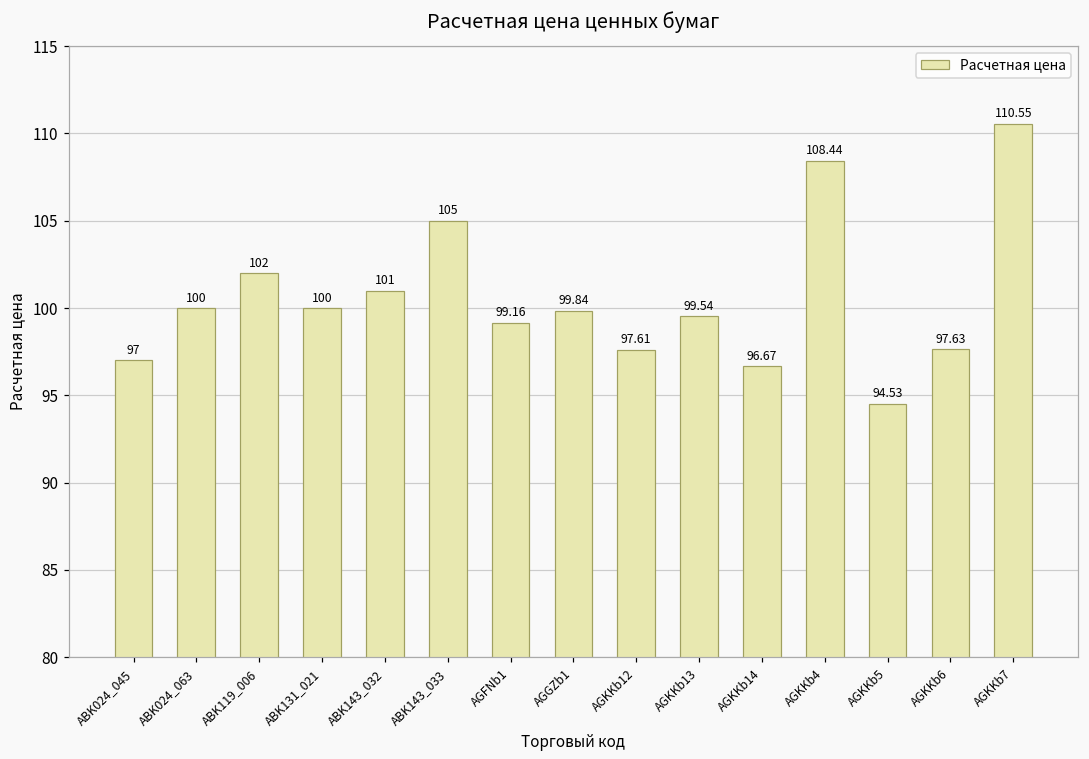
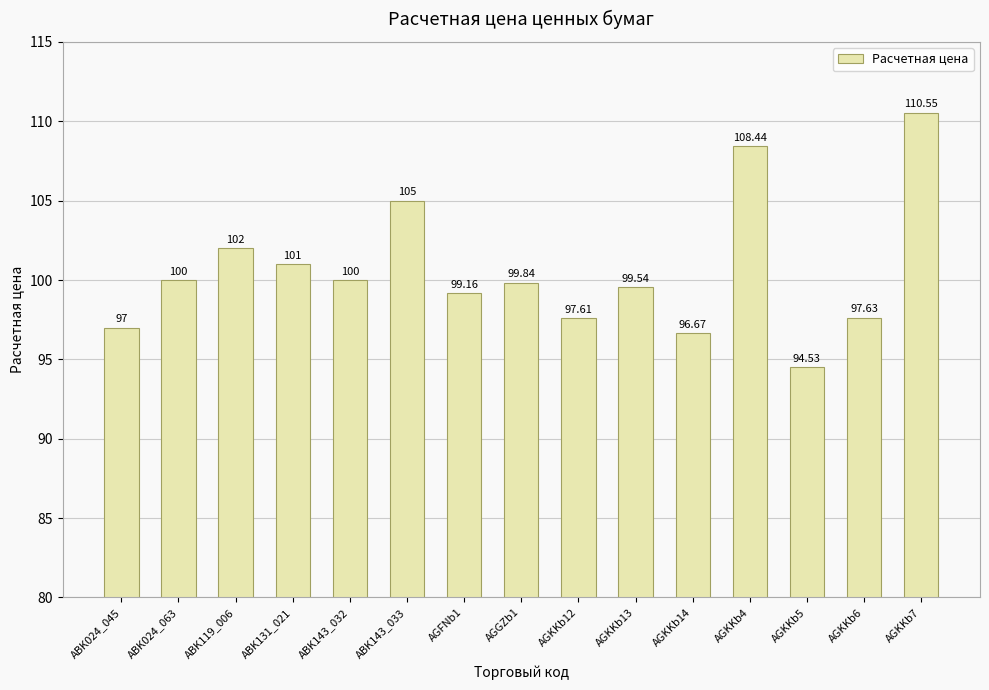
  {
    "ABK024_045": 97,
    "ABK024_063": 100,
    "ABK119_006": 102,
-   "ABK131_021": 100,
-   "ABK143_032": 101,
+   "ABK131_021": 101,
+   "ABK143_032": 100,
    "ABK143_033": 105,
    "AGFNb1": 99.16,
    "AGGZb1": 99.84,
    "AGKKb12": 97.61,
    "AGKKb13": 99.54,
    "AGKKb14": 96.67,
    "AGKKb4": 108.44,
    "AGKKb5": 94.53,
    "AGKKb6": 97.63,
    "AGKKb7": 110.55
  }
